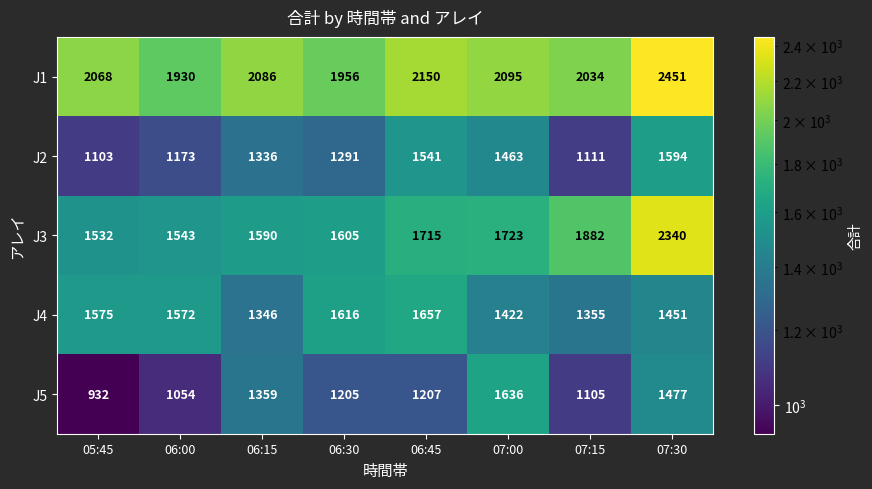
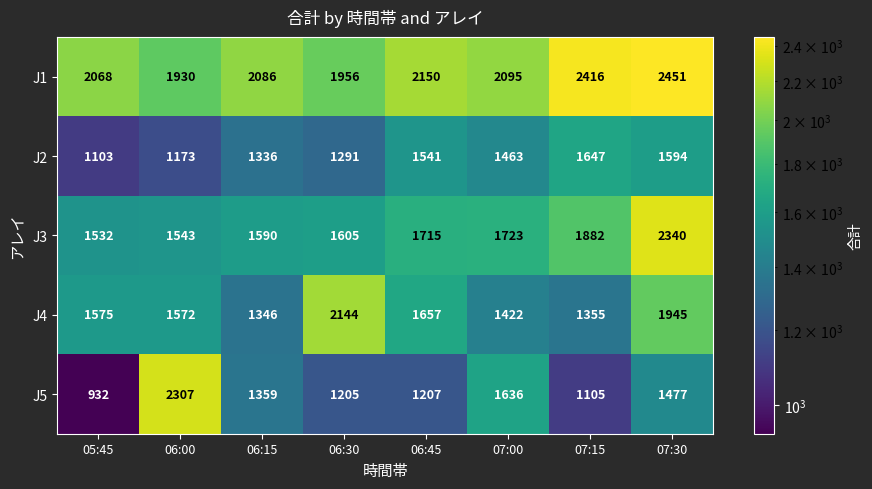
  {
    "J1": {
      "05:45": 2068,
      "06:00": 1930,
      "06:15": 2086,
      "06:30": 1956,
      "06:45": 2150,
      "07:00": 2095,
-     "07:15": 2034,
+     "07:15": 2416,
      "07:30": 2451
    },
    "J2": {
      "05:45": 1103,
      "06:00": 1173,
      "06:15": 1336,
      "06:30": 1291,
      "06:45": 1541,
      "07:00": 1463,
-     "07:15": 1111,
+     "07:15": 1647,
      "07:30": 1594
    },
    "J3": {
      "05:45": 1532,
      "06:00": 1543,
      "06:15": 1590,
      "06:30": 1605,
      "06:45": 1715,
      "07:00": 1723,
      "07:15": 1882,
      "07:30": 2340
    },
    "J4": {
      "05:45": 1575,
      "06:00": 1572,
      "06:15": 1346,
-     "06:30": 1616,
+     "06:30": 2144,
      "06:45": 1657,
      "07:00": 1422,
      "07:15": 1355,
-     "07:30": 1451
+     "07:30": 1945
    },
    "J5": {
      "05:45": 932,
-     "06:00": 1054,
+     "06:00": 2307,
      "06:15": 1359,
      "06:30": 1205,
      "06:45": 1207,
      "07:00": 1636,
      "07:15": 1105,
      "07:30": 1477
    }
  }
